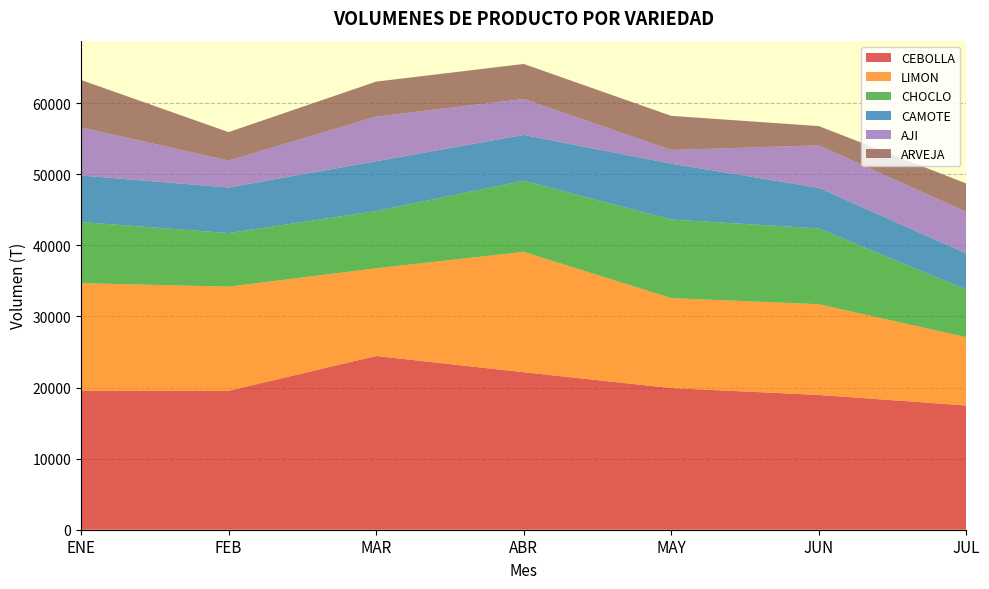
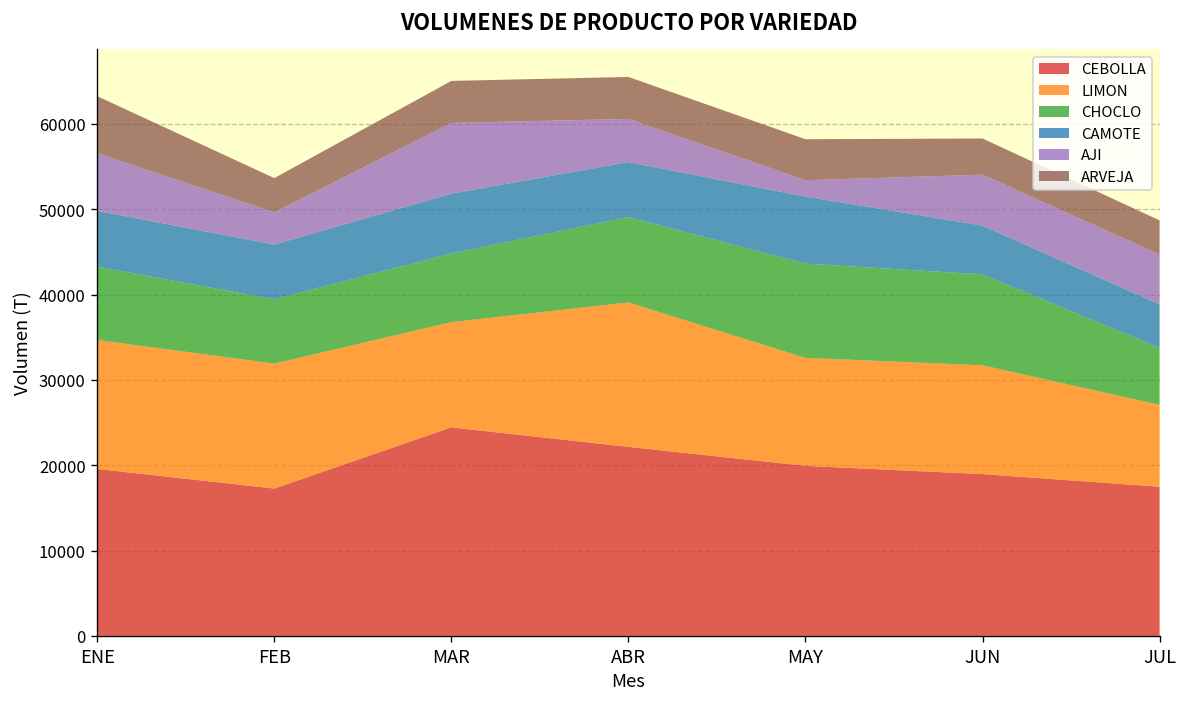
  {
    "CEBOLLA": {
      "ENE": 20000,
-     "FEB": 20000,
+     "FEB": 17000,
      "MAR": 24000,
      "ABR": 22000,
      "MAY": 20000,
      "JUN": 19000,
      "JUL": 17000
    },
    "LIMON": {
      "ENE": 15000,
      "FEB": 15000,
      "MAR": 12000,
      "ABR": 17000,
      "MAY": 13000,
      "JUN": 13000,
      "JUL": 10000
    },
    "CHOCLO": {
      "ENE": 9000,
      "FEB": 8000,
      "MAR": 8000,
      "ABR": 10000,
      "MAY": 11000,
      "JUN": 11000,
      "JUL": 7000
    },
    "CAMOTE": {
      "ENE": 7000,
      "FEB": 6000,
      "MAR": 7000,
      "ABR": 6000,
      "MAY": 8000,
      "JUN": 6000,
      "JUL": 5000
    },
    "AJI": {
      "ENE": 7000,
      "FEB": 4000,
-     "MAR": 6000,
+     "MAR": 8000,
      "ABR": 5000,
      "MAY": 2000,
      "JUN": 6000,
      "JUL": 6000
    },
    "ARVEJA": {
      "ENE": 7000,
      "FEB": 4000,
      "MAR": 5000,
      "ABR": 5000,
      "MAY": 5000,
-     "JUN": 3000,
+     "JUN": 4000,
      "JUL": 4000
    }
  }
